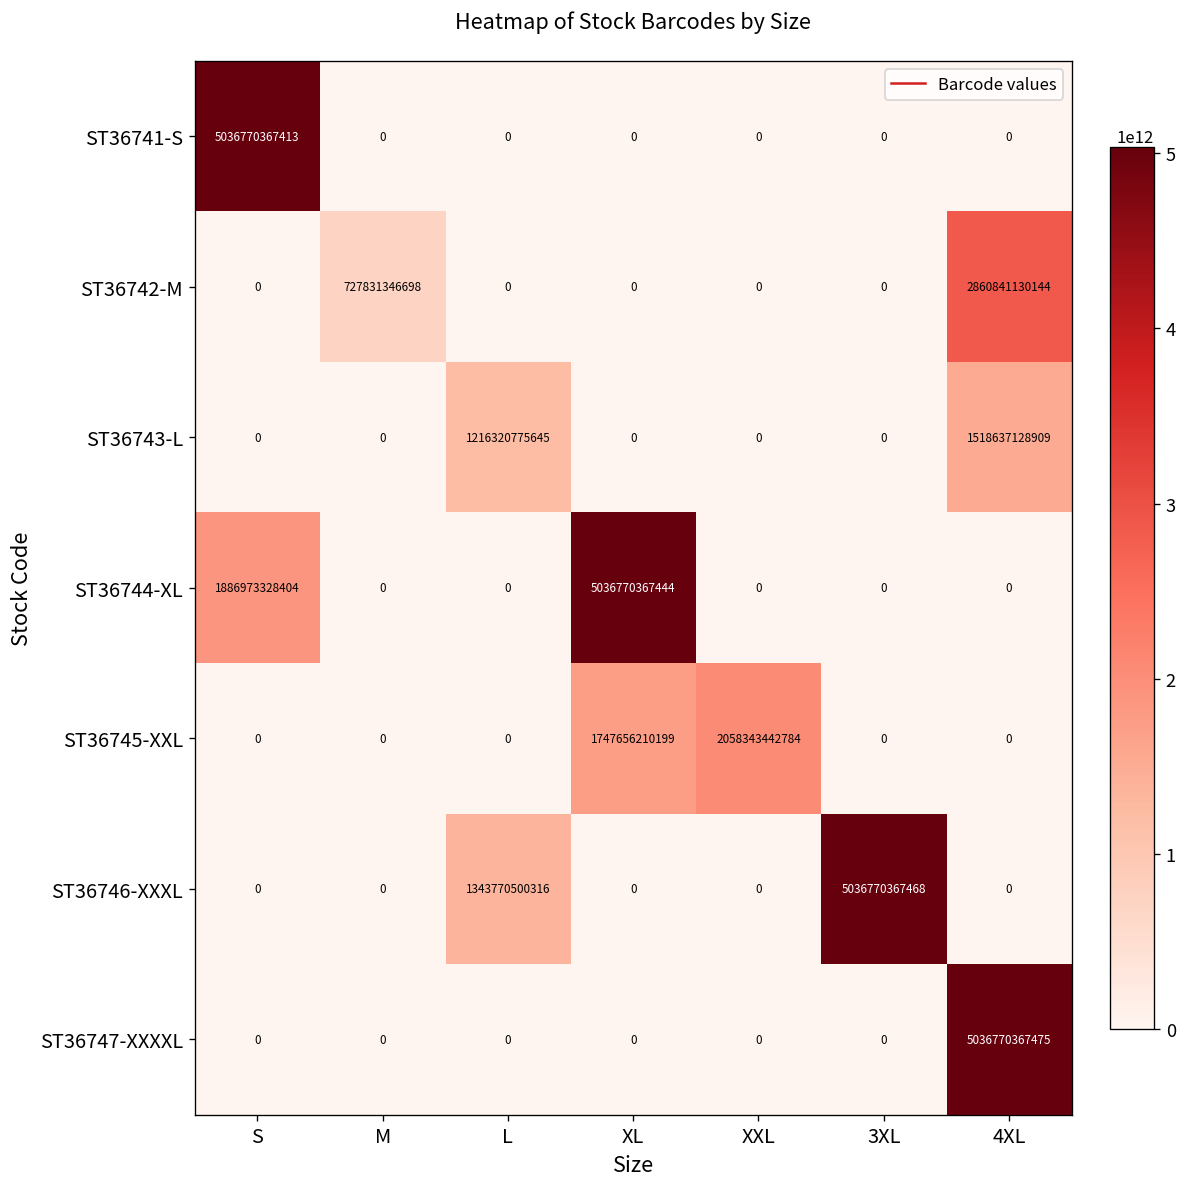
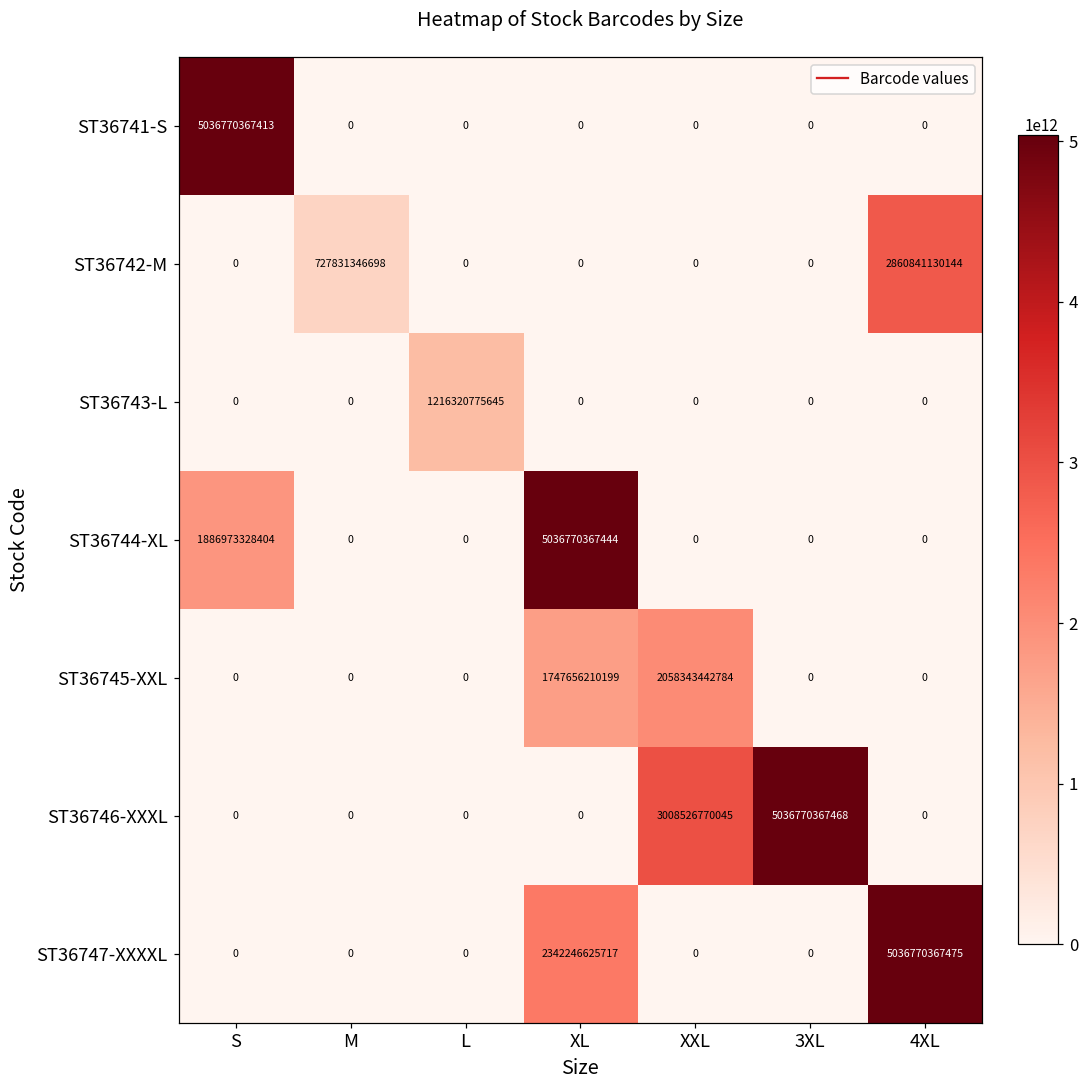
  {
    "ST36741-S": {
      "S": 5036770367413,
      "M": 0,
      "L": 0,
      "XL": 0,
      "XXL": 0,
      "3XL": 0,
      "4XL": 0
    },
    "ST36742-M": {
      "S": 0,
      "M": 727831346698,
      "L": 0,
      "XL": 0,
      "XXL": 0,
      "3XL": 0,
      "4XL": 2860841130144
    },
    "ST36743-L": {
      "S": 0,
      "M": 0,
      "L": 1216320775645,
      "XL": 0,
      "XXL": 0,
      "3XL": 0,
-     "4XL": 1518637128909
+     "4XL": 0
    },
    "ST36744-XL": {
      "S": 1886973328404,
      "M": 0,
      "L": 0,
      "XL": 5036770367444,
      "XXL": 0,
      "3XL": 0,
      "4XL": 0
    },
    "ST36745-XXL": {
      "S": 0,
      "M": 0,
      "L": 0,
      "XL": 1747656210199,
      "XXL": 2058343442784,
      "3XL": 0,
      "4XL": 0
    },
    "ST36746-XXXL": {
      "S": 0,
      "M": 0,
-     "L": 1343770500316,
+     "L": 0,
      "XL": 0,
-     "XXL": 0,
+     "XXL": 3008526770045,
      "3XL": 5036770367468,
      "4XL": 0
    },
    "ST36747-XXXXL": {
      "S": 0,
      "M": 0,
      "L": 0,
-     "XL": 0,
+     "XL": 2342246625717,
      "XXL": 0,
      "3XL": 0,
      "4XL": 5036770367475
    }
  }
